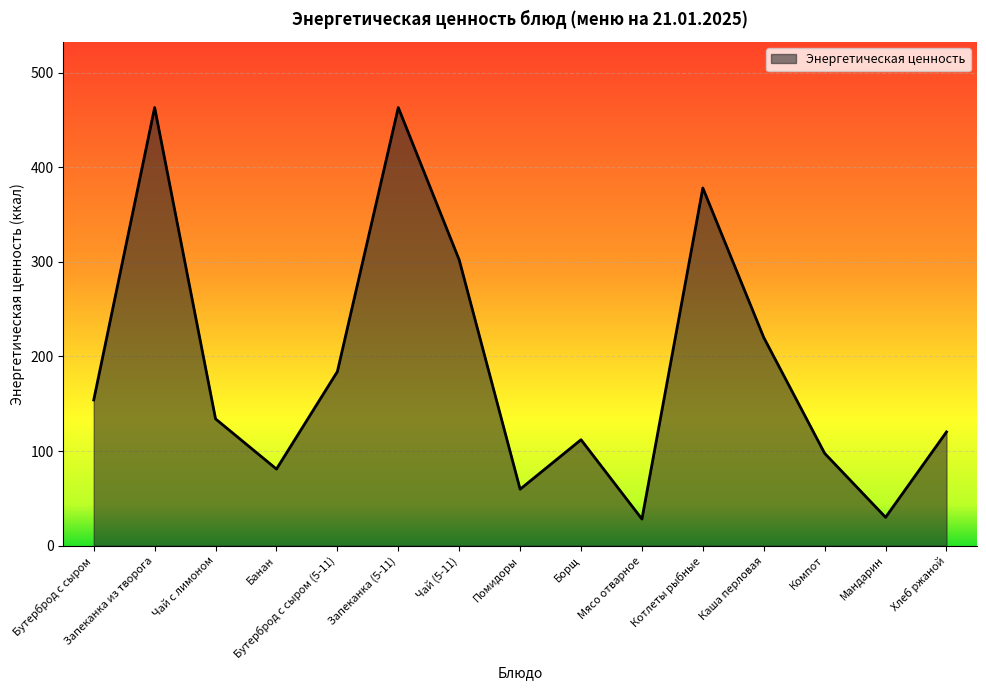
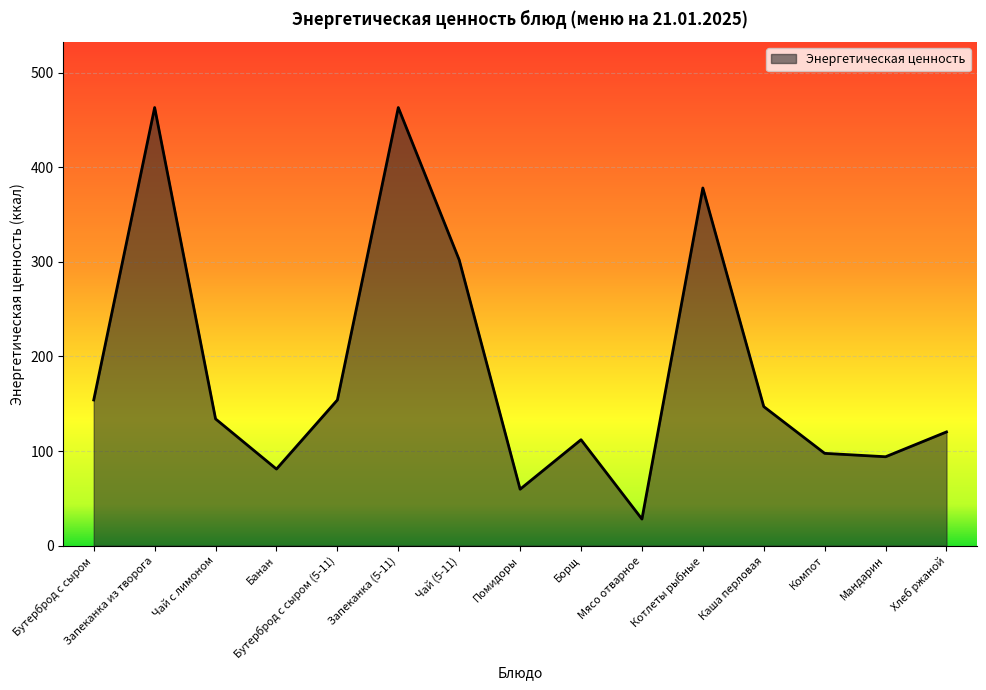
  {
    "Бутерброд с сыром": 150,
    "Запеканка из творога": 460,
    "Чай с лимоном": 130,
    "Банан": 80,
-   "Бутерброд с сыром (5-11)": 180,
+   "Бутерброд с сыром (5-11)": 150,
    "Запеканка (5-11)": 460,
    "Чай (5-11)": 300,
    "Помидоры": 60,
    "Борщ": 110,
    "Мясо отварное": 30,
    "Котлеты рыбные": 380,
-   "Каша перловая": 220,
+   "Каша перловая": 150,
    "Компот": 100,
-   "Мандарин": 30,
+   "Мандарин": 90,
    "Хлеб ржаной": 120
  }
